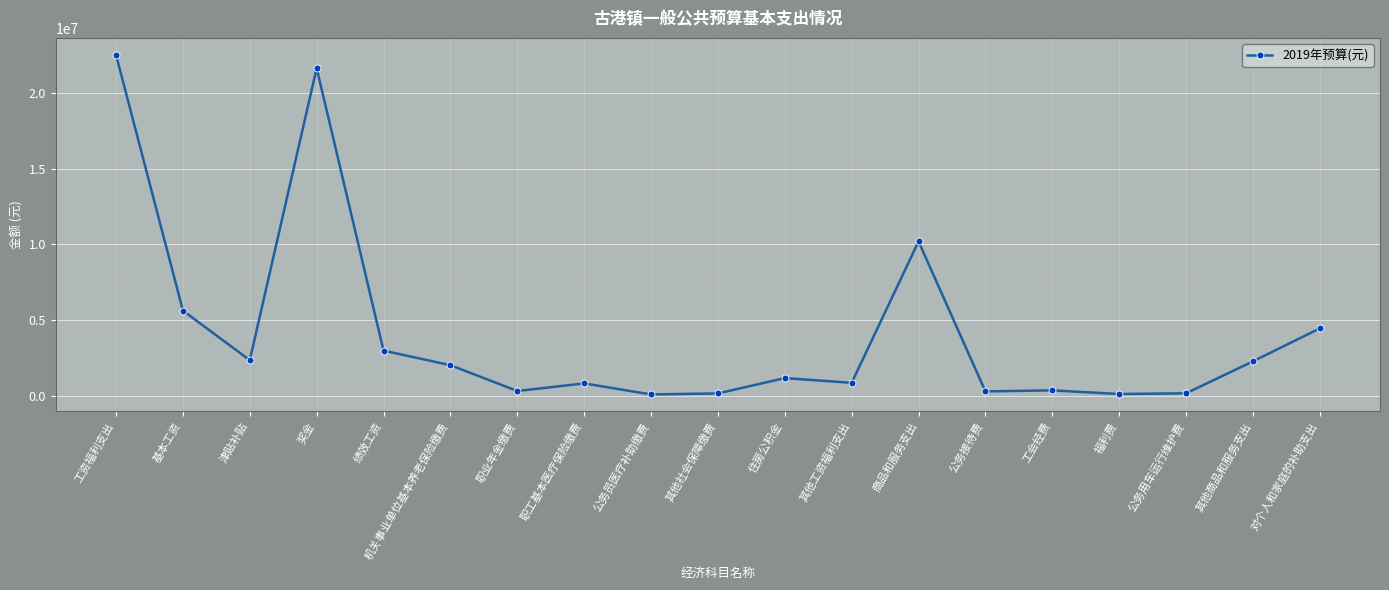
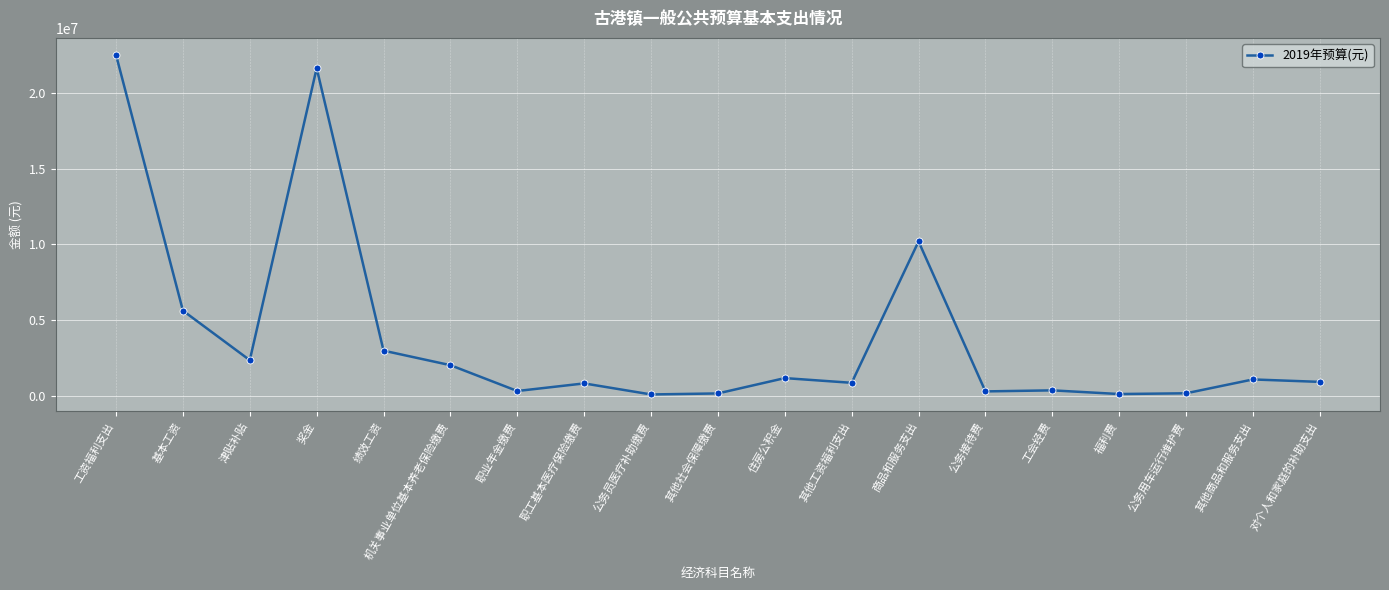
  {
    "工资福利支出": 22500000,
    "基本工资": 5600000,
    "津贴补贴": 2300000,
    "奖金": 21600000,
    "绩效工资": 3000000,
    "机关事业单位基本养老保险缴费": 2000000,
    "职业年金缴费": 300000,
    "职工基本医疗保险缴费": 800000,
    "公务员医疗补助缴费": 100000,
    "其他社会保障缴费": 100000,
    "住房公积金": 1200000,
    "其他工资福利支出": 800000,
    "商品和服务支出": 10200000,
    "公务接待费": 300000,
    "工会经费": 300000,
    "福利费": 100000,
    "公务用车运行维护费": 200000,
-   "其他商品和服务支出": 2300000,
-   "对个人和家庭的补助支出": 4400000
+   "其他商品和服务支出": 1100000,
+   "对个人和家庭的补助支出": 900000
  }
